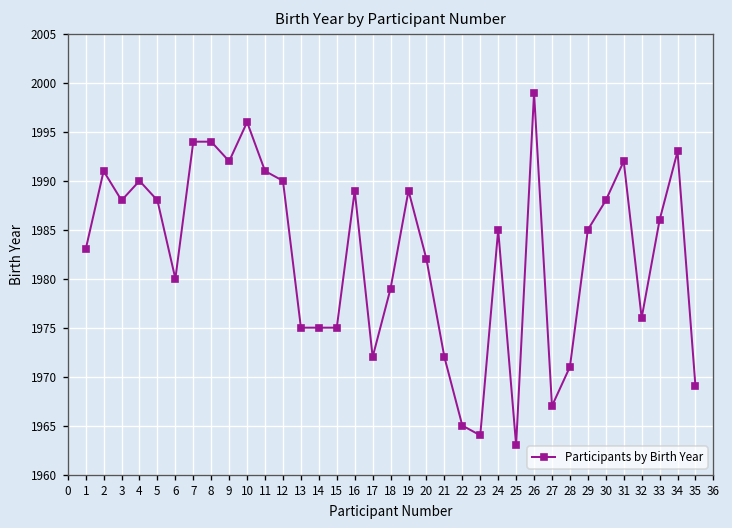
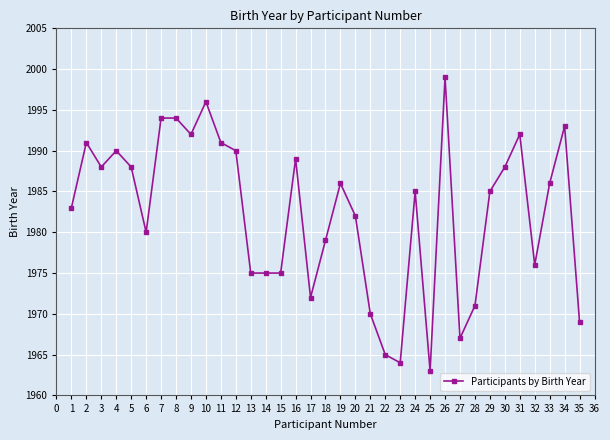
  {
    "1": 1983,
    "2": 1991,
    "3": 1988,
    "4": 1990,
    "5": 1988,
    "6": 1980,
    "7": 1994,
    "8": 1994,
    "9": 1992,
    "10": 1996,
    "11": 1991,
    "12": 1990,
    "13": 1975,
    "14": 1975,
    "15": 1975,
    "16": 1989,
    "17": 1972,
    "18": 1979,
-   "19": 1989,
+   "19": 1986,
    "20": 1982,
-   "21": 1972,
+   "21": 1970,
    "22": 1965,
    "23": 1964,
    "24": 1985,
    "25": 1963,
    "26": 1999,
    "27": 1967,
    "28": 1971,
    "29": 1985,
    "30": 1988,
    "31": 1992,
    "32": 1976,
    "33": 1986,
    "34": 1993,
    "35": 1969
  }
